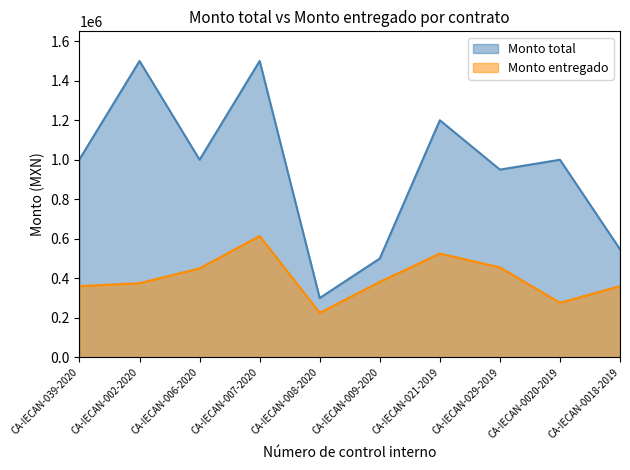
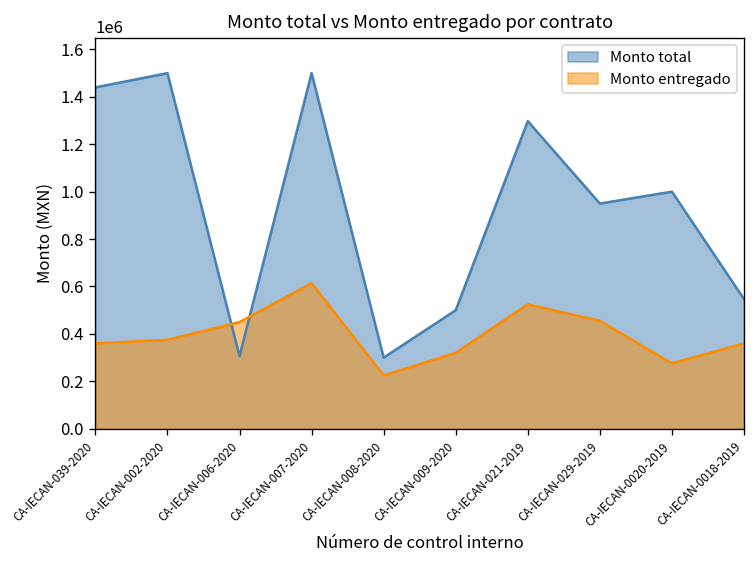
  {
    "Monto total": {
-     "CA-IECAN-039-2020": 1000000,
+     "CA-IECAN-039-2020": 1440000,
      "CA-IECAN-002-2020": 1500000,
-     "CA-IECAN-006-2020": 1000000,
+     "CA-IECAN-006-2020": 310000,
      "CA-IECAN-007-2020": 1500000,
      "CA-IECAN-008-2020": 300000,
      "CA-IECAN-009-2020": 500000,
-     "CA-IECAN-021-2019": 1200000,
+     "CA-IECAN-021-2019": 1300000,
      "CA-IECAN-029-2019": 950000,
      "CA-IECAN-0020-2019": 1000000,
      "CA-IECAN-0018-2019": 550000
    },
    "Monto entregado": {
      "CA-IECAN-039-2020": 360000,
      "CA-IECAN-002-2020": 370000,
      "CA-IECAN-006-2020": 450000,
      "CA-IECAN-007-2020": 610000,
      "CA-IECAN-008-2020": 230000,
-     "CA-IECAN-009-2020": 380000,
+     "CA-IECAN-009-2020": 320000,
      "CA-IECAN-021-2019": 530000,
      "CA-IECAN-029-2019": 460000,
      "CA-IECAN-0020-2019": 280000,
      "CA-IECAN-0018-2019": 360000
    }
  }
